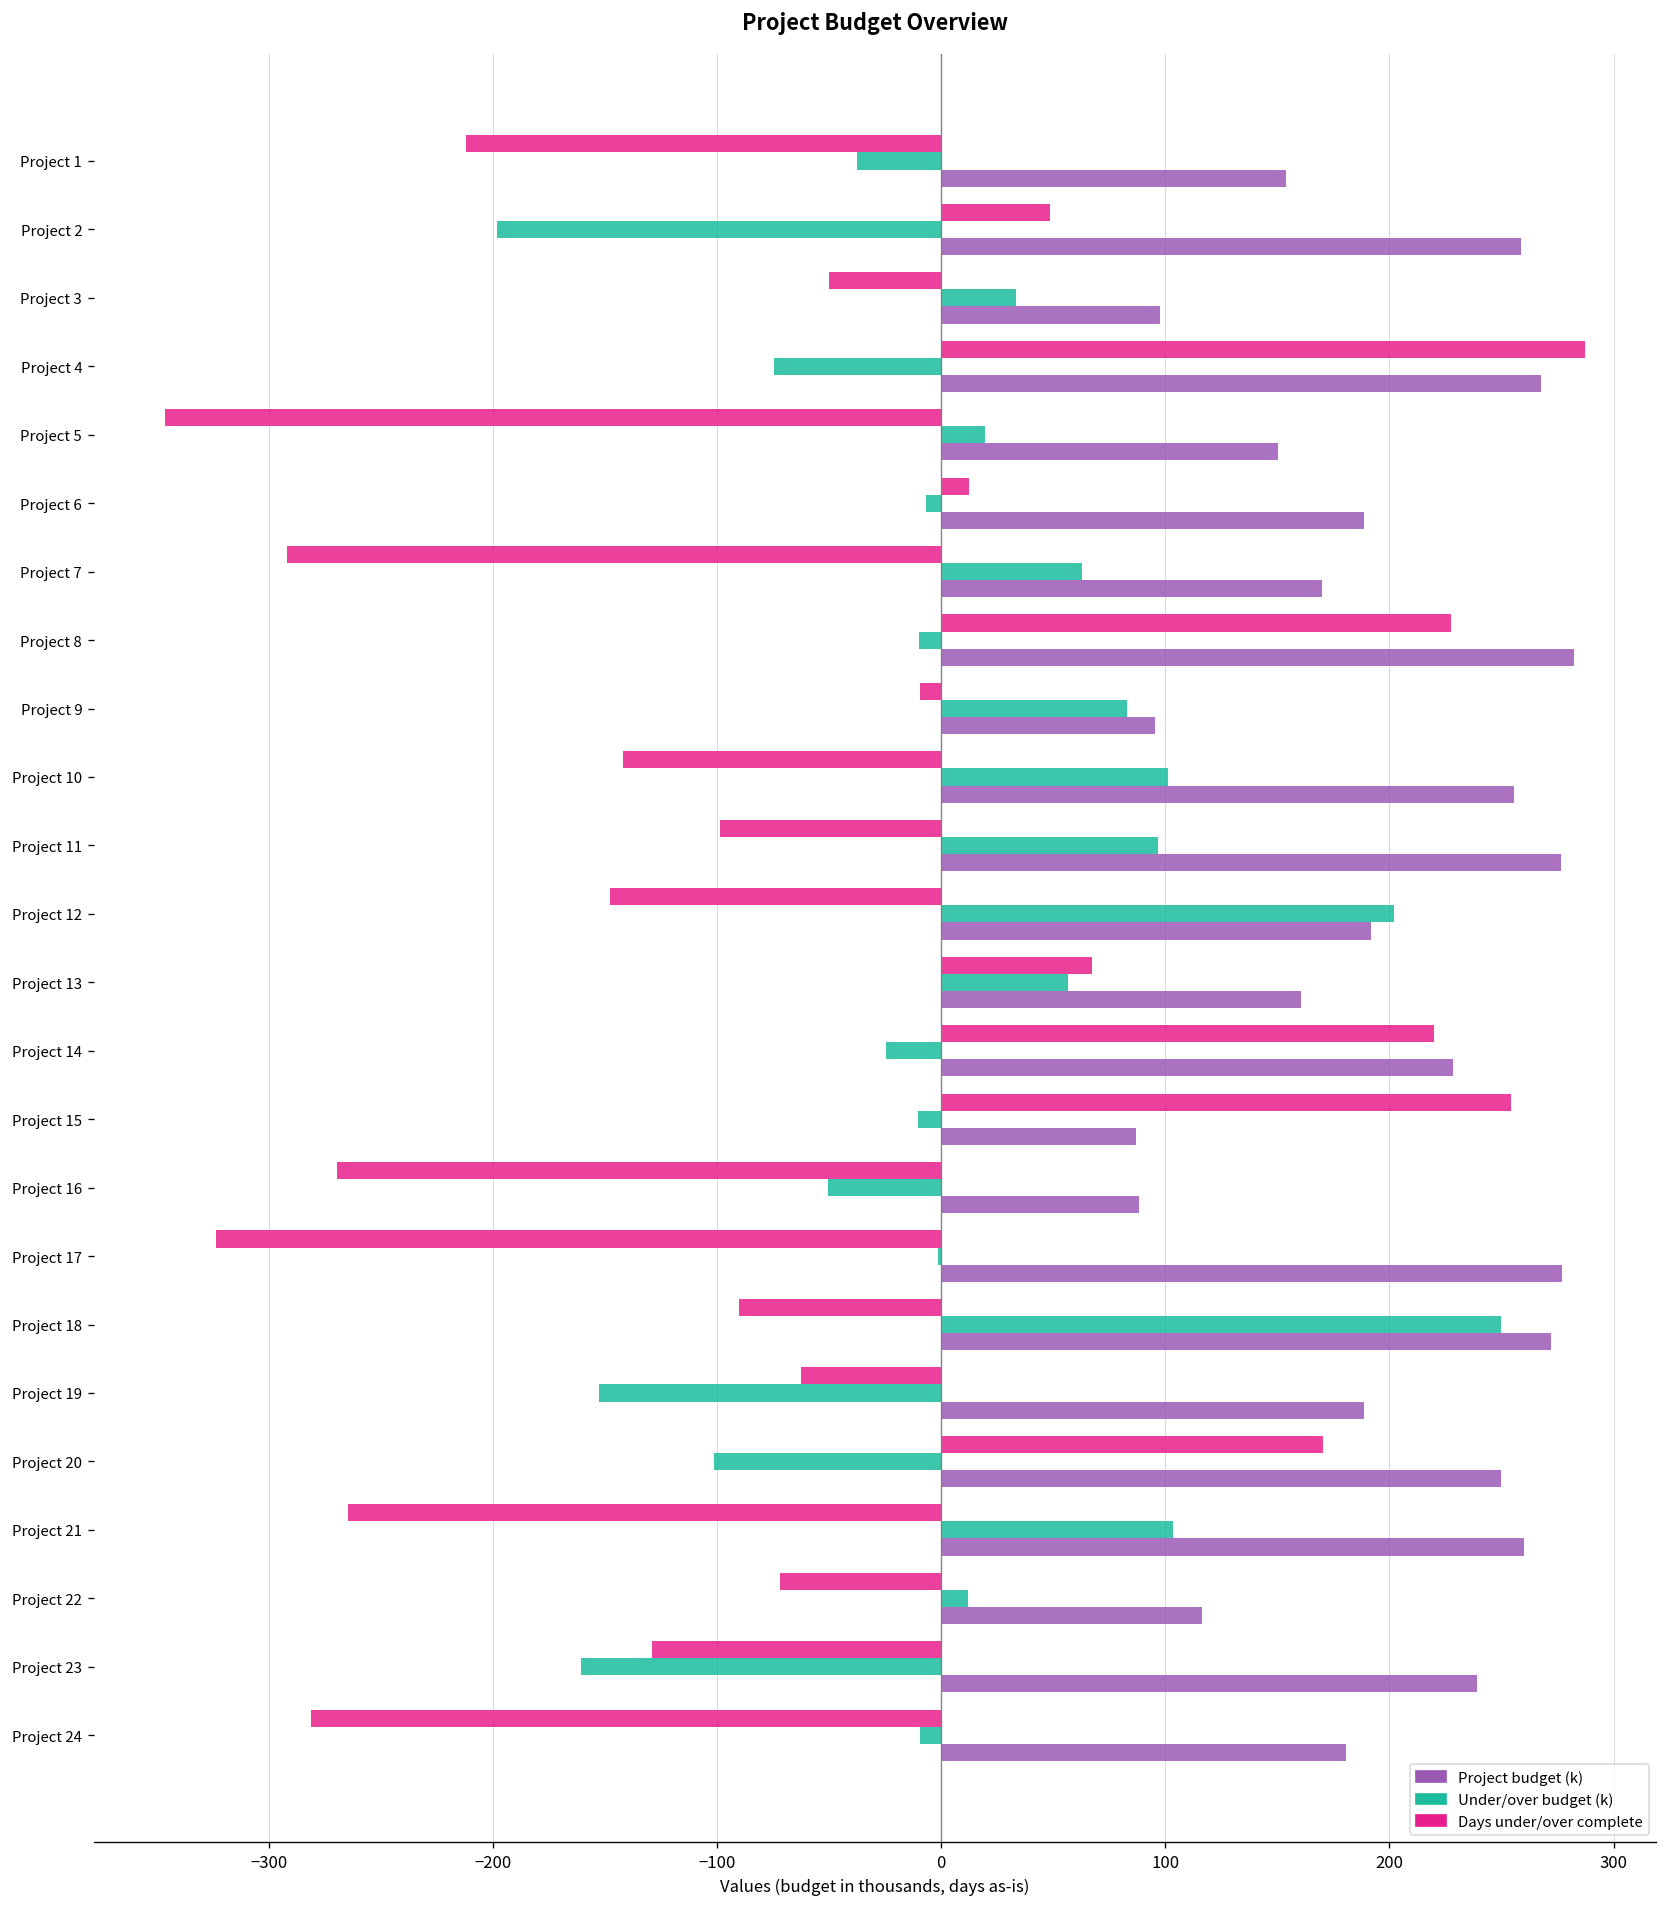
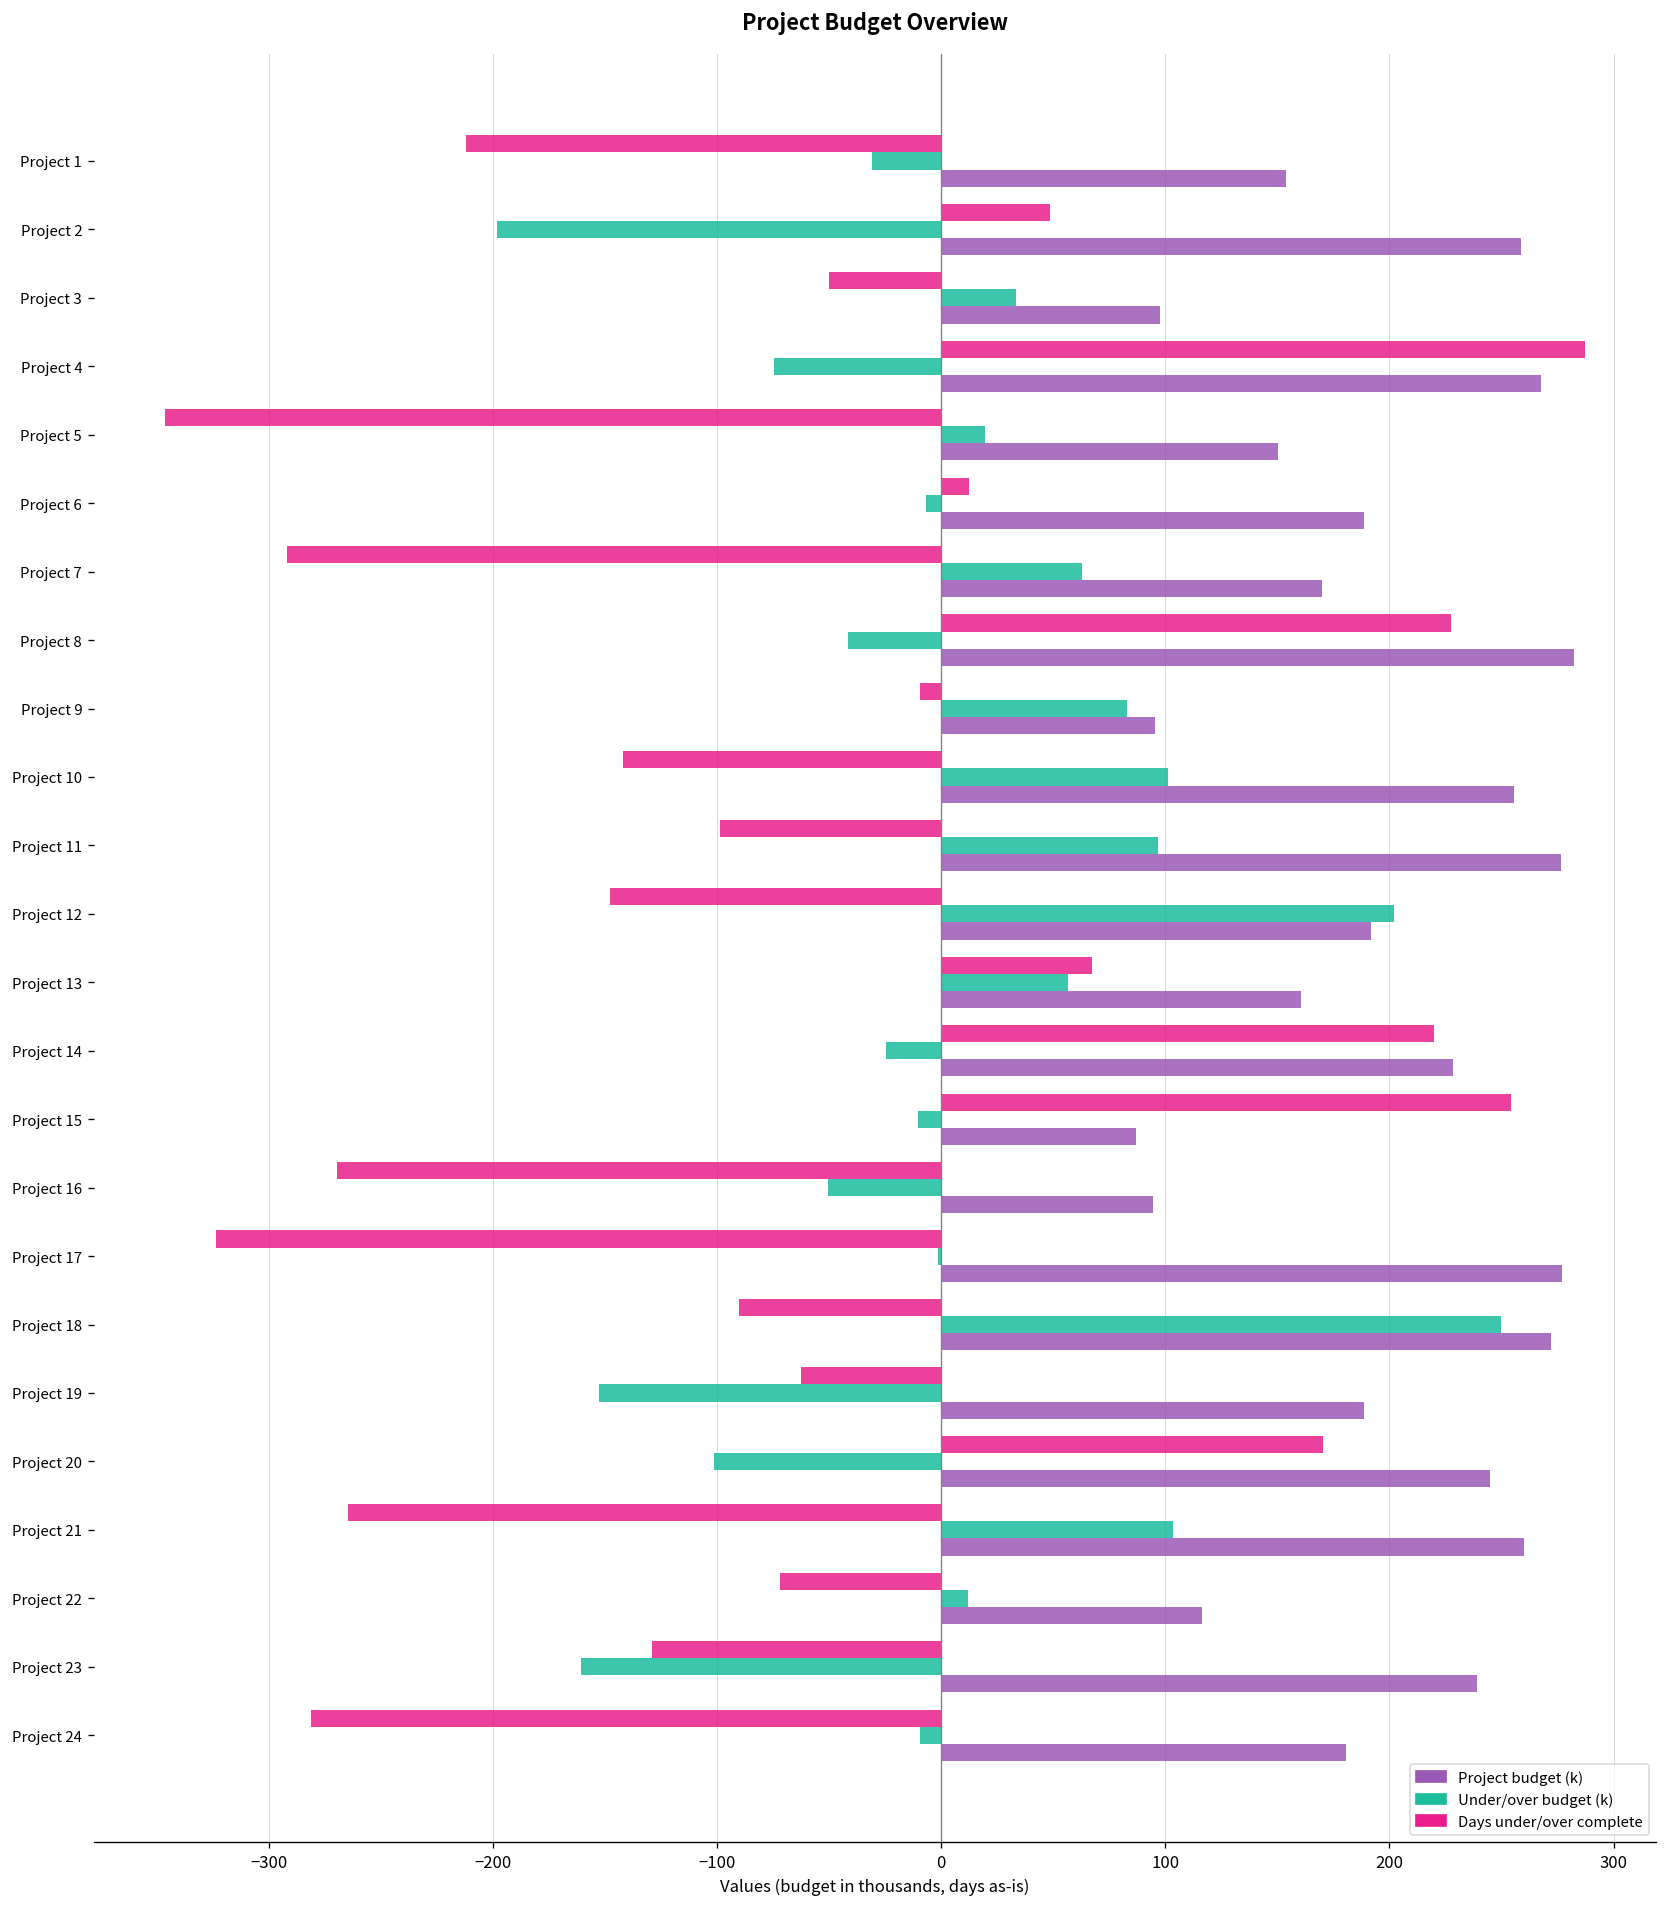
  {
    "Project budget (k)": {
      "Project 1": 154,
      "Project 2": 259,
      "Project 3": 98,
      "Project 4": 268,
      "Project 5": 150,
      "Project 6": 189,
      "Project 7": 170,
      "Project 8": 282,
      "Project 9": 96,
      "Project 10": 256,
      "Project 11": 277,
      "Project 12": 192,
      "Project 13": 161,
      "Project 14": 229,
      "Project 15": 87,
-     "Project 16": 88,
+     "Project 16": 94,
      "Project 17": 277,
      "Project 18": 272,
      "Project 19": 189,
-     "Project 20": 250,
+     "Project 20": 245,
      "Project 21": 260,
      "Project 22": 116,
      "Project 23": 239,
      "Project 24": 181
    },
    "Under/over budget (k)": {
-     "Project 1": -38,
+     "Project 1": -31,
      "Project 2": -198,
      "Project 3": 33,
      "Project 4": -74,
      "Project 5": 19,
      "Project 6": -7,
      "Project 7": 63,
-     "Project 8": -10,
+     "Project 8": -42,
      "Project 9": 83,
      "Project 10": 101,
      "Project 11": 97,
      "Project 12": 202,
      "Project 13": 57,
      "Project 14": -25,
      "Project 15": -10,
      "Project 16": -50,
      "Project 17": -1,
      "Project 18": 250,
      "Project 19": -153,
      "Project 20": -102,
      "Project 21": 103,
      "Project 22": 12,
      "Project 23": -161,
      "Project 24": -10
    },
    "Days under/over complete": {
      "Project 1": -212,
      "Project 2": 49,
      "Project 3": -50,
      "Project 4": 287,
      "Project 5": -346,
      "Project 6": 12,
      "Project 7": -292,
      "Project 8": 227,
      "Project 9": -9,
      "Project 10": -142,
      "Project 11": -99,
      "Project 12": -148,
      "Project 13": 67,
      "Project 14": 220,
      "Project 15": 254,
      "Project 16": -269,
      "Project 17": -324,
      "Project 18": -90,
      "Project 19": -62,
      "Project 20": 170,
      "Project 21": -265,
      "Project 22": -72,
      "Project 23": -129,
      "Project 24": -281
    }
  }
